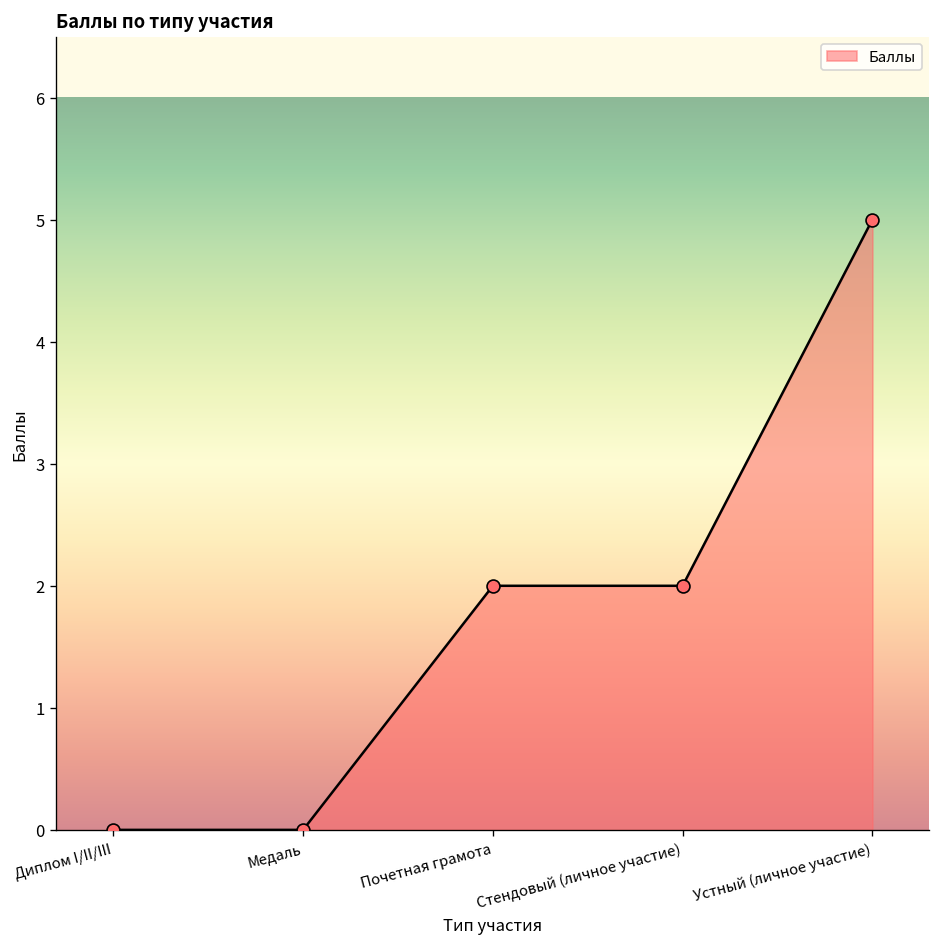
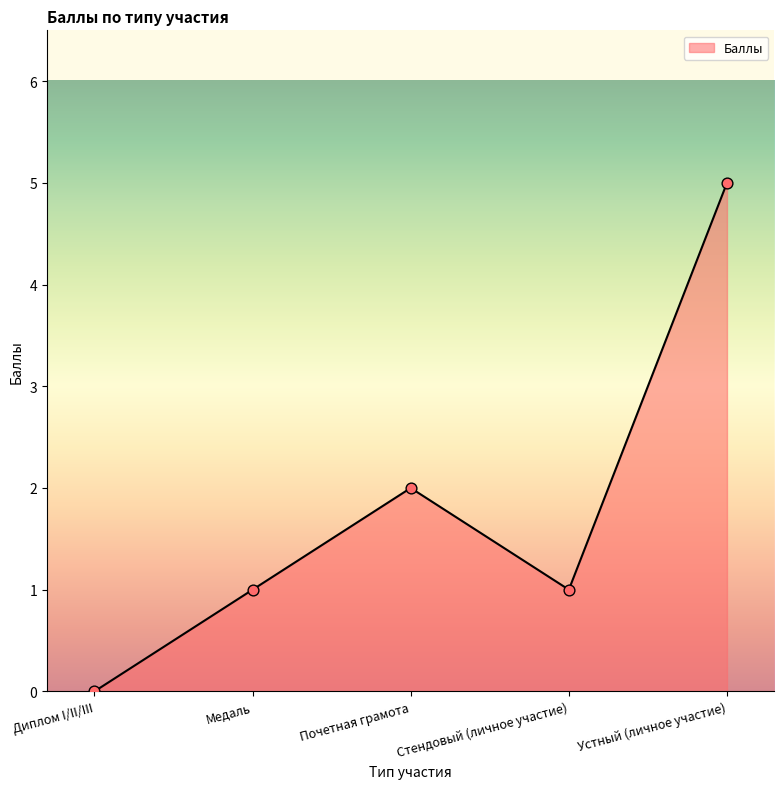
  {
    "Диплом I/II/III": 0,
-   "Медаль": 0,
+   "Медаль": 1,
    "Почетная грамота": 2,
-   "Стендовый (личное участие)": 2,
+   "Стендовый (личное участие)": 1,
    "Устный (личное участие)": 5
  }
